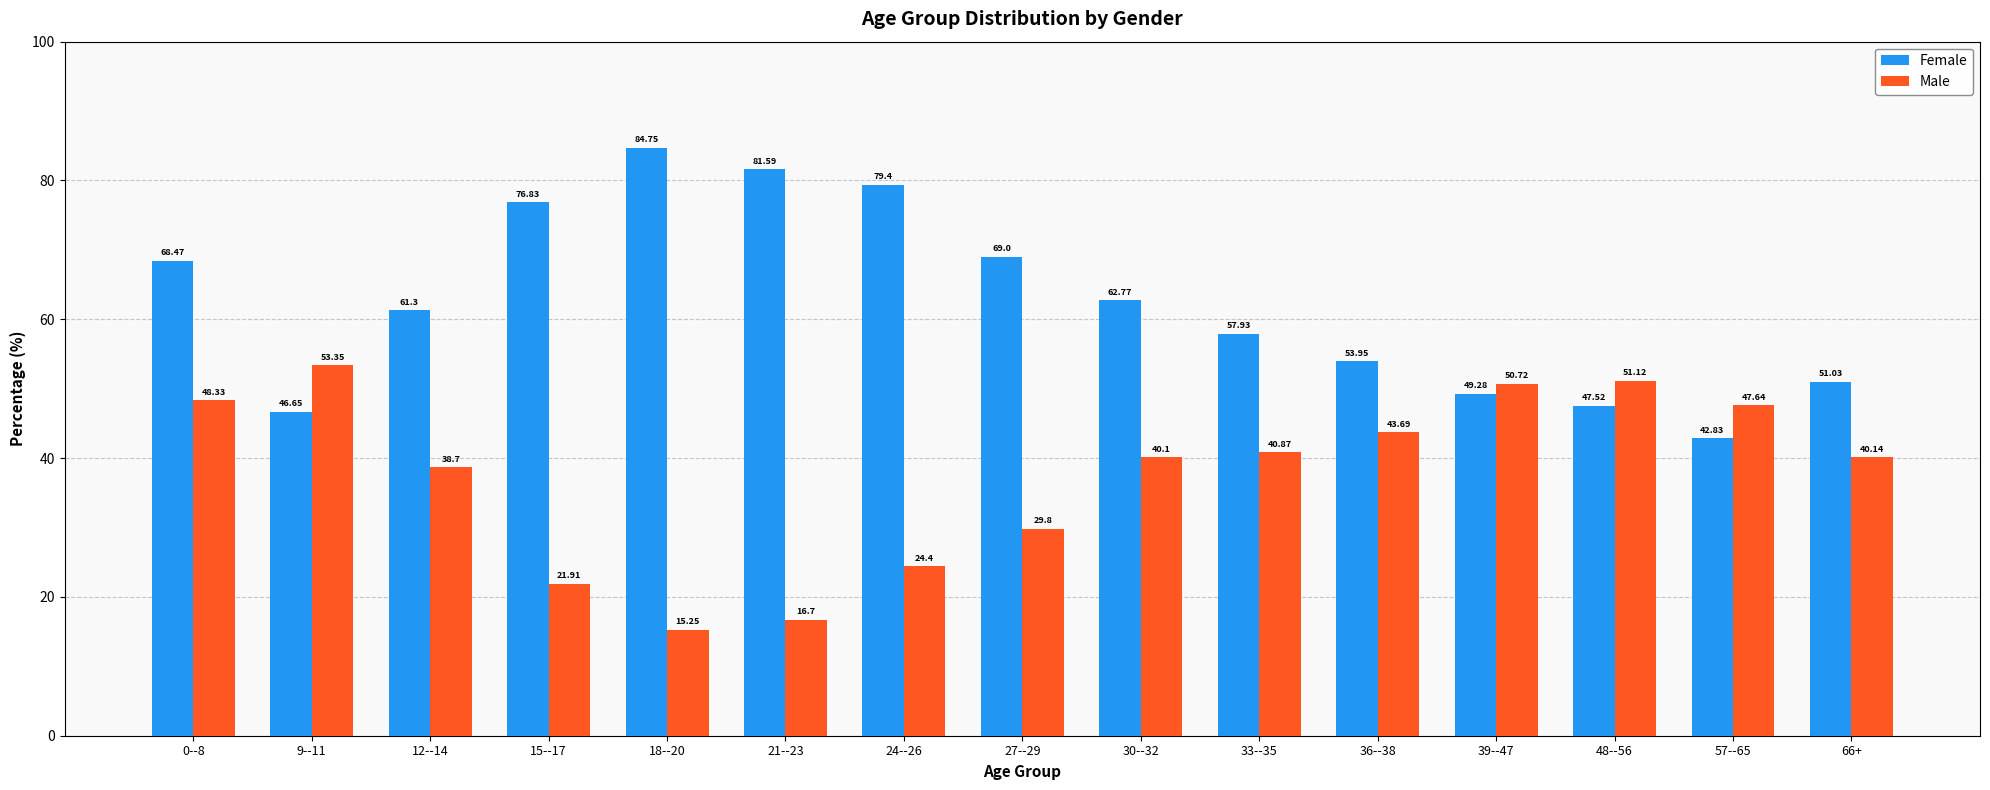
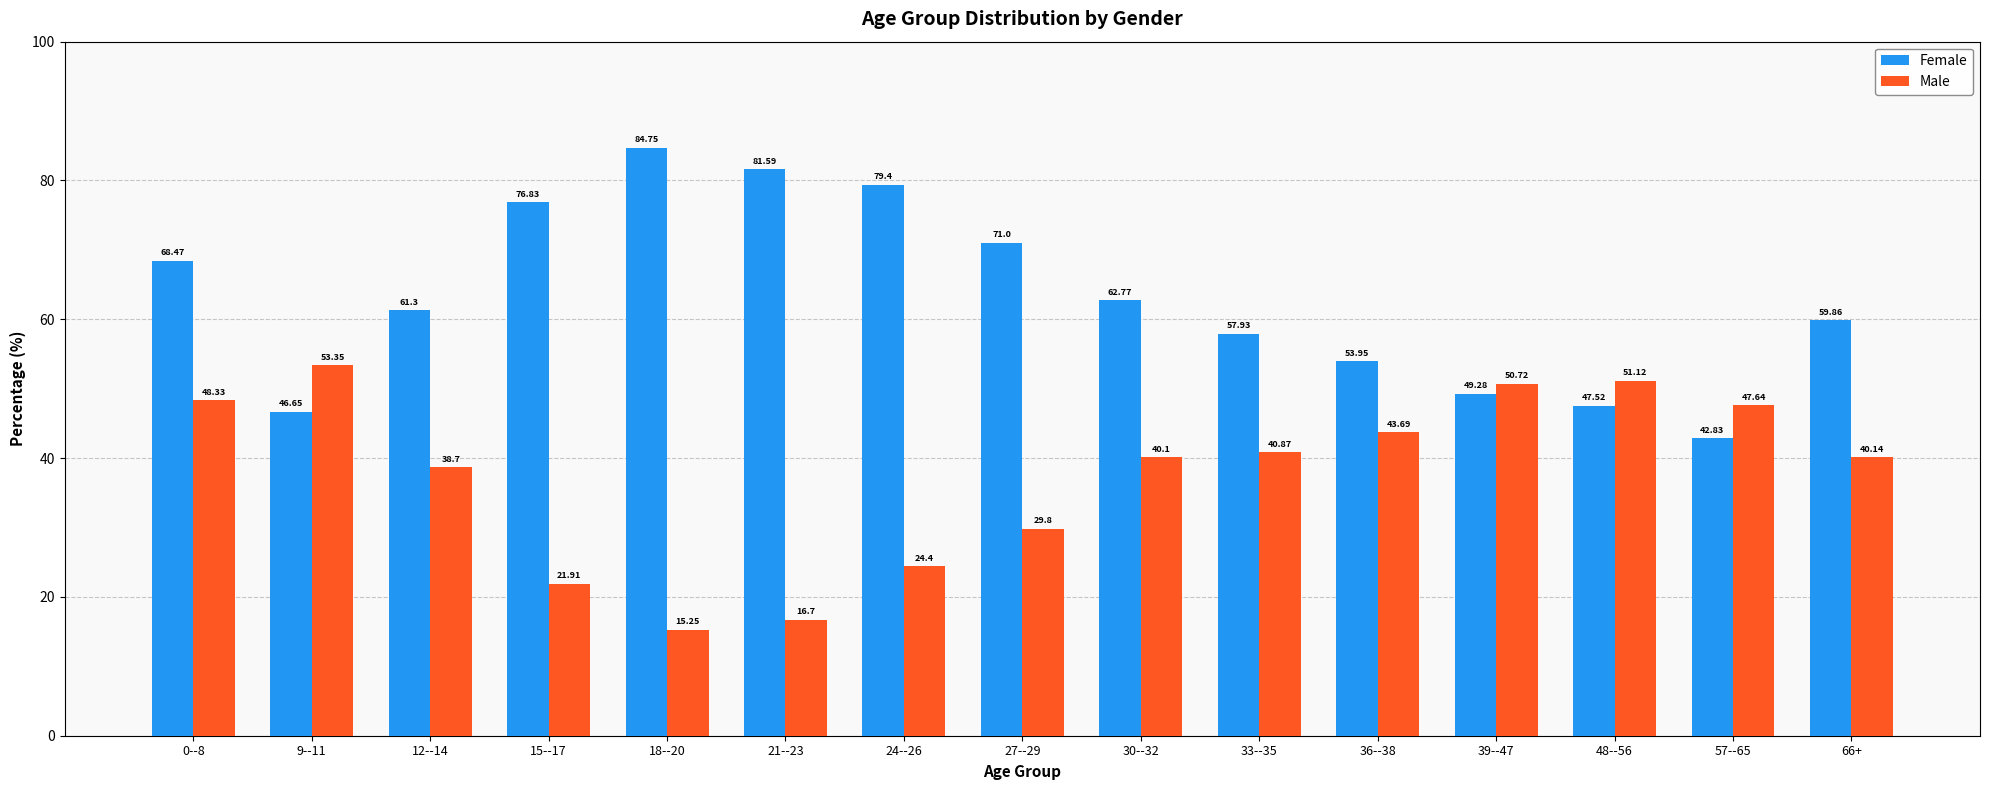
  {
    "Female": {
      "0--8": 68.47,
      "9--11": 46.65,
      "12--14": 61.3,
      "15--17": 76.83,
      "18--20": 84.75,
      "21--23": 81.59,
      "24--26": 79.4,
-     "27--29": 69.0,
+     "27--29": 71.0,
      "30--32": 62.77,
      "33--35": 57.93,
      "36--38": 53.95,
      "39--47": 49.28,
      "48--56": 47.52,
      "57--65": 42.83,
-     "66+": 51.03
+     "66+": 59.86
    },
    "Male": {
      "0--8": 48.33,
      "9--11": 53.35,
      "12--14": 38.7,
      "15--17": 21.91,
      "18--20": 15.25,
      "21--23": 16.7,
      "24--26": 24.4,
      "27--29": 29.8,
      "30--32": 40.1,
      "33--35": 40.87,
      "36--38": 43.69,
      "39--47": 50.72,
      "48--56": 51.12,
      "57--65": 47.64,
      "66+": 40.14
    }
  }
